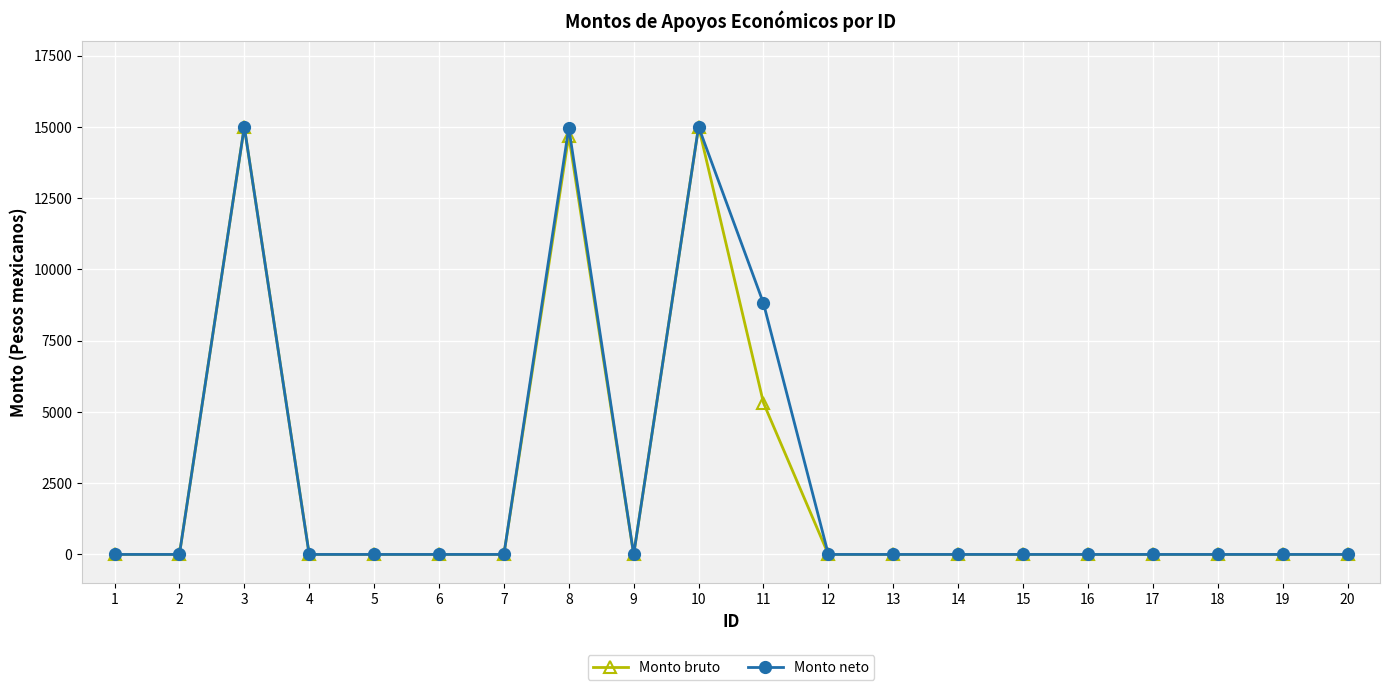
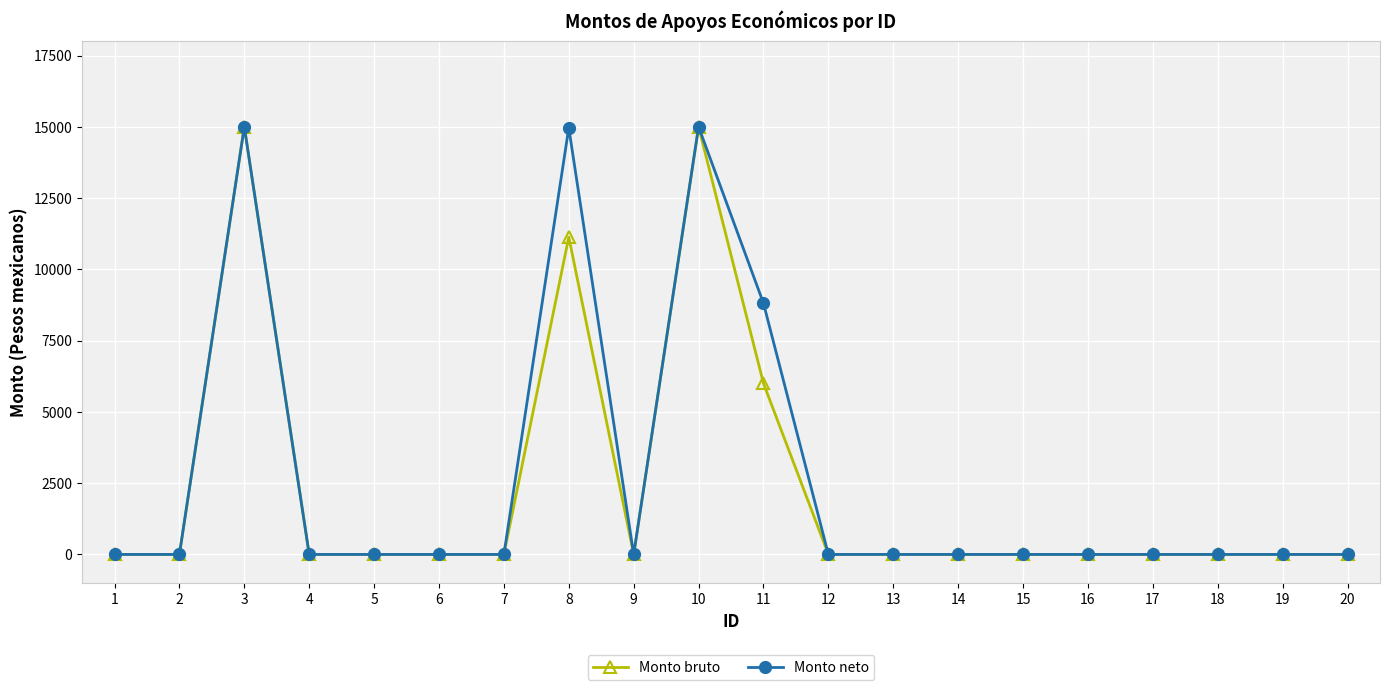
  {
    "Monto bruto": {
-     "8": 14700,
-     "11": 5300
+     "8": 11100,
+     "11": 6000
    },
    "Monto neto": {
      "8": 15000,
      "11": 8800
    }
  }
